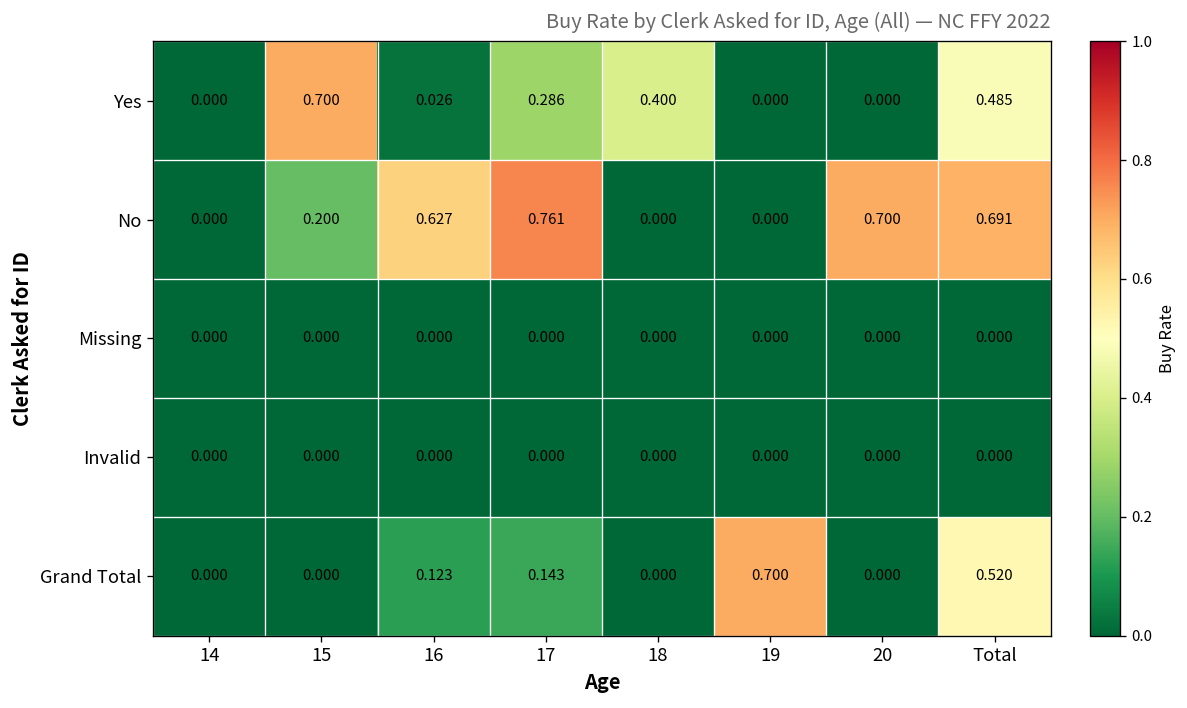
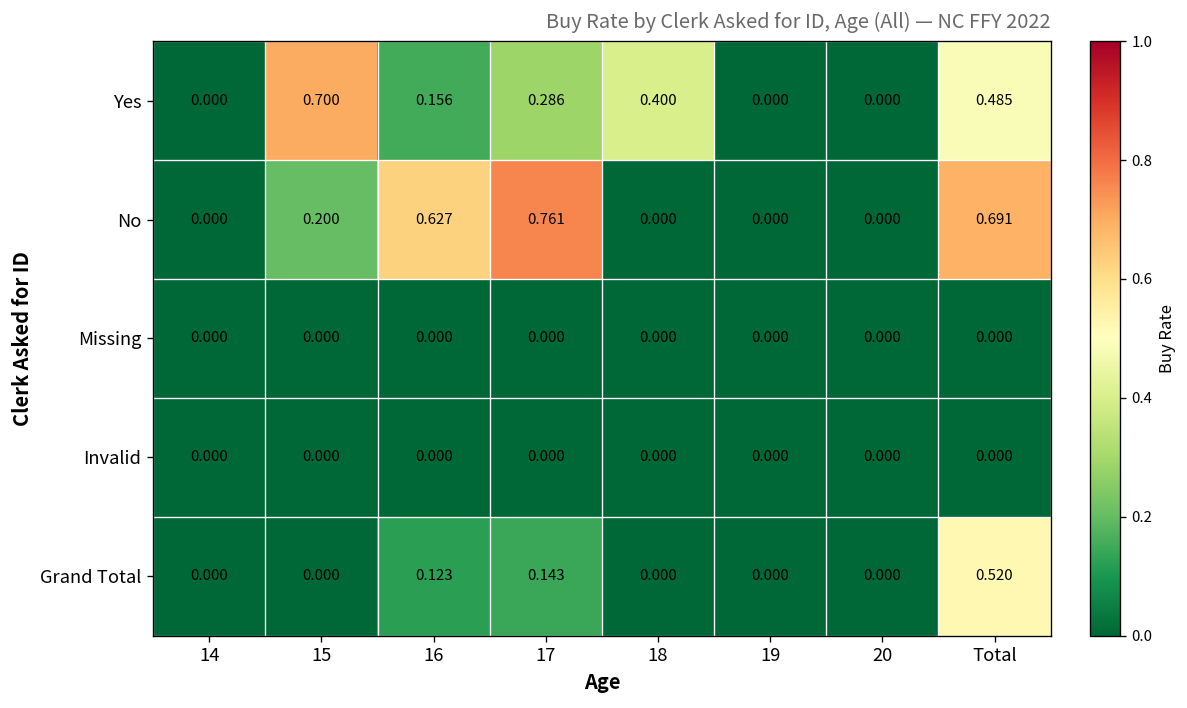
  {
    "Yes": {
      "14": 0.000,
      "15": 0.700,
-     "16": 0.026,
+     "16": 0.156,
      "17": 0.286,
      "18": 0.400,
      "19": 0.000,
      "20": 0.000,
      "Total": 0.485
    },
    "No": {
      "14": 0.000,
      "15": 0.200,
      "16": 0.627,
      "17": 0.761,
      "18": 0.000,
      "19": 0.000,
-     "20": 0.700,
+     "20": 0.000,
      "Total": 0.691
    },
    "Missing": {
      "14": 0.000,
      "15": 0.000,
      "16": 0.000,
      "17": 0.000,
      "18": 0.000,
      "19": 0.000,
      "20": 0.000,
      "Total": 0.000
    },
    "Invalid": {
      "14": 0.000,
      "15": 0.000,
      "16": 0.000,
      "17": 0.000,
      "18": 0.000,
      "19": 0.000,
      "20": 0.000,
      "Total": 0.000
    },
    "Grand Total": {
      "14": 0.000,
      "15": 0.000,
      "16": 0.123,
      "17": 0.143,
      "18": 0.000,
-     "19": 0.700,
+     "19": 0.000,
      "20": 0.000,
      "Total": 0.520
    }
  }
